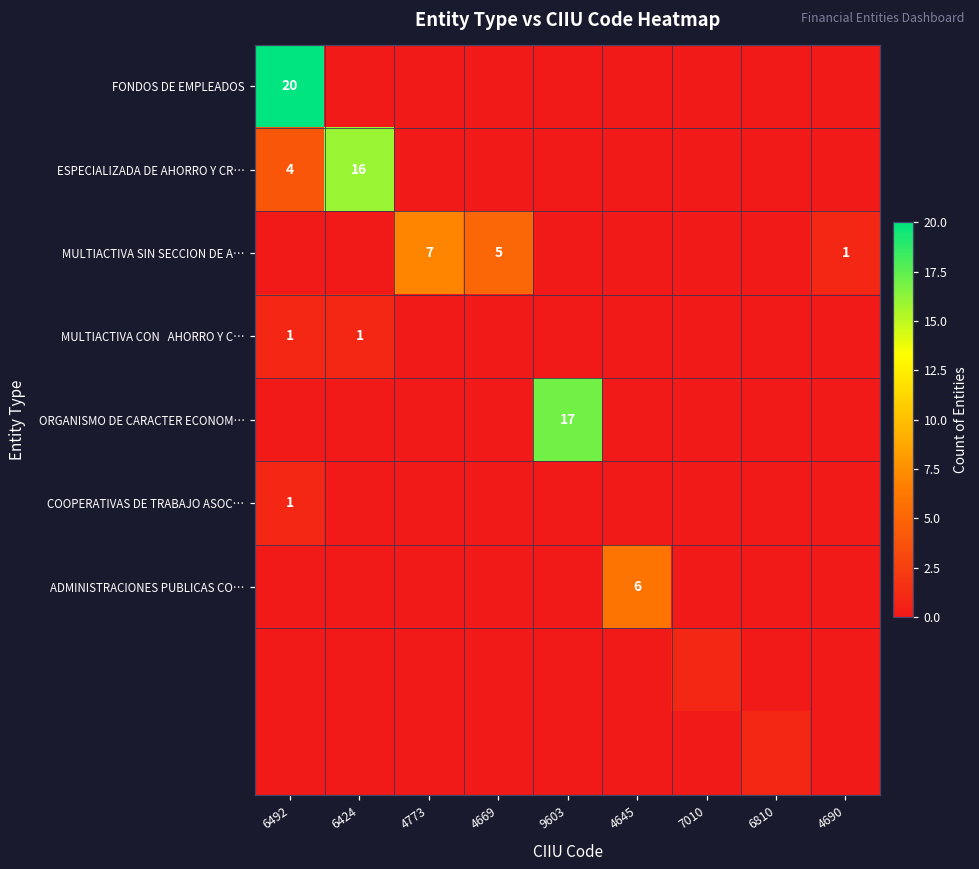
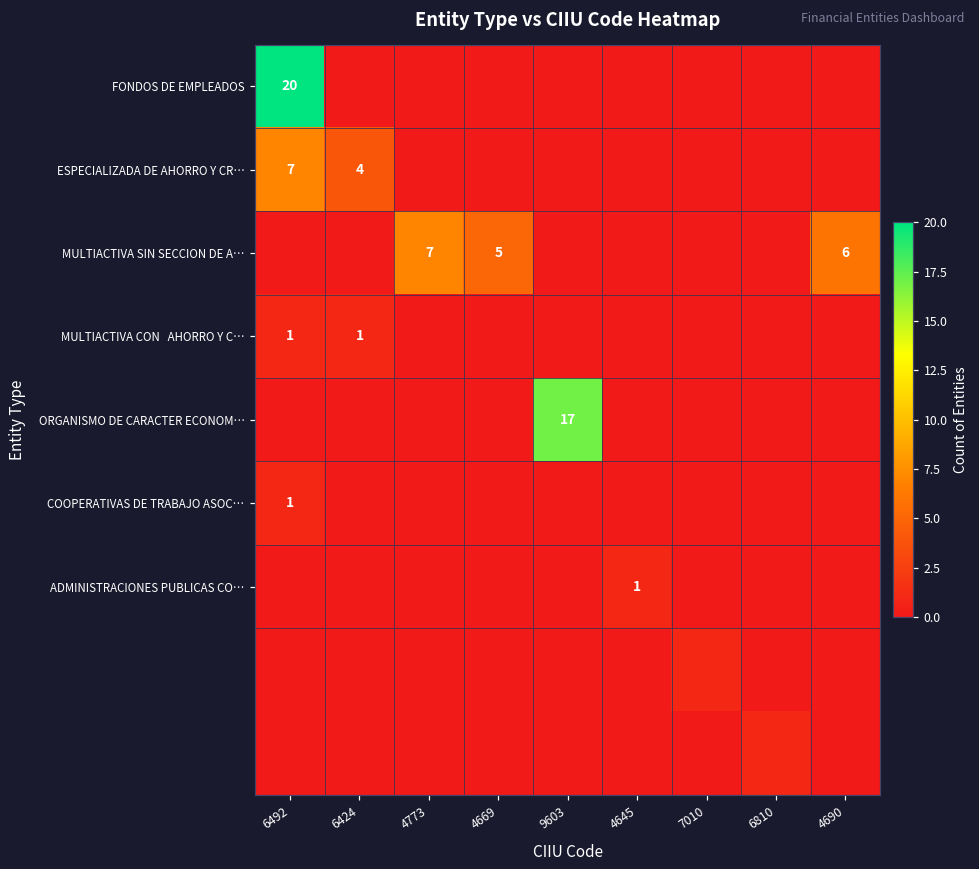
  {
    "FONDOS DE EMPLEADOS": {
      "6492": 20
    },
    "ESPECIALIZADA DE AHORRO Y CR…": {
-     "6492": 4,
-     "6424": 16
+     "6492": 7,
+     "6424": 4
    },
    "MULTIACTIVA SIN SECCION DE A…": {
      "4773": 7,
      "4669": 5,
-     "4690": 1
+     "4690": 6
    },
    "MULTIACTIVA CON AHORRO Y C…": {
      "6492": 1,
      "6424": 1
    },
    "ORGANISMO DE CARACTER ECONOM…": {
      "9603": 17
    },
    "COOPERATIVAS DE TRABAJO ASOC…": {
      "6492": 1
    },
    "ADMINISTRACIONES PUBLICAS CO…": {
-     "4645": 6
+     "4645": 1
    }
  }
